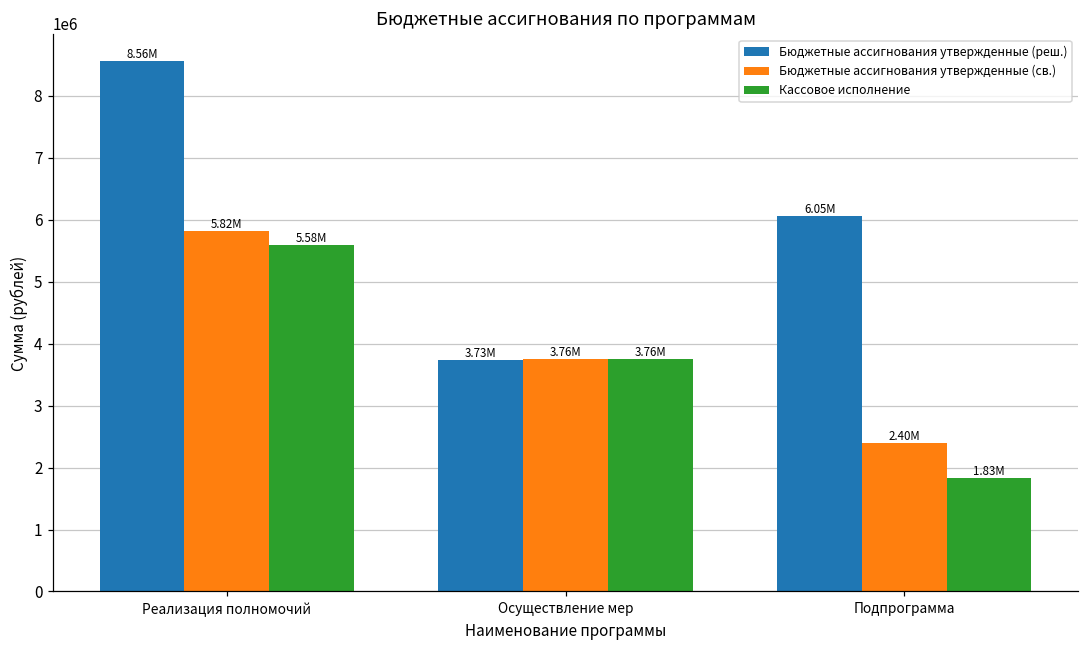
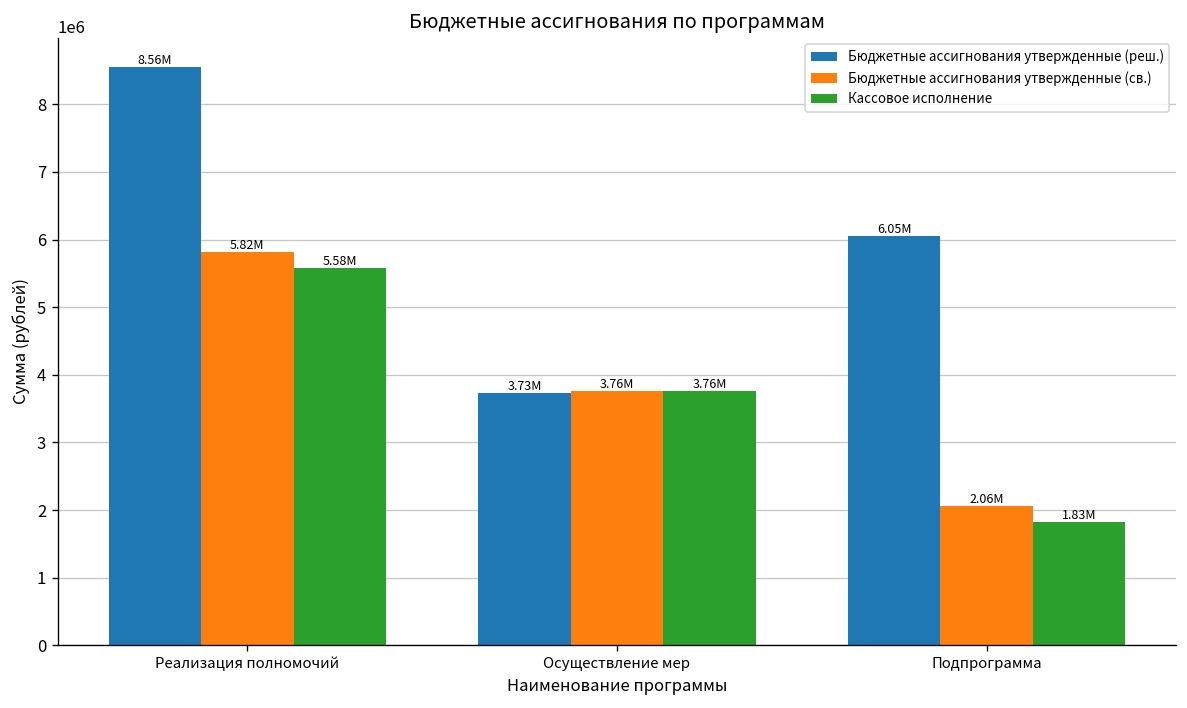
  {
    "Бюджетные ассигнования утвержденные (реш.)": {
      "Реализация полномочий": "8.56M",
      "Осуществление мер": "3.73M",
      "Подпрограмма": "6.05M"
    },
    "Бюджетные ассигнования утвержденные (св.)": {
      "Реализация полномочий": "5.82M",
      "Осуществление мер": "3.76M",
-     "Подпрограмма": "2.40M"
+     "Подпрограмма": "2.06M"
    },
    "Кассовое исполнение": {
      "Реализация полномочий": "5.58M",
      "Осуществление мер": "3.76M",
      "Подпрограмма": "1.83M"
    }
  }
